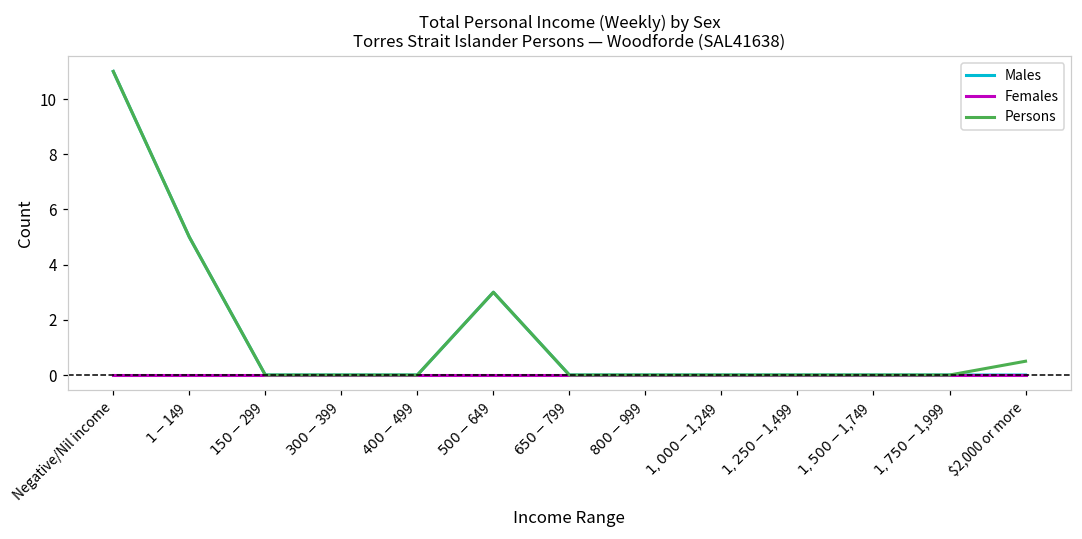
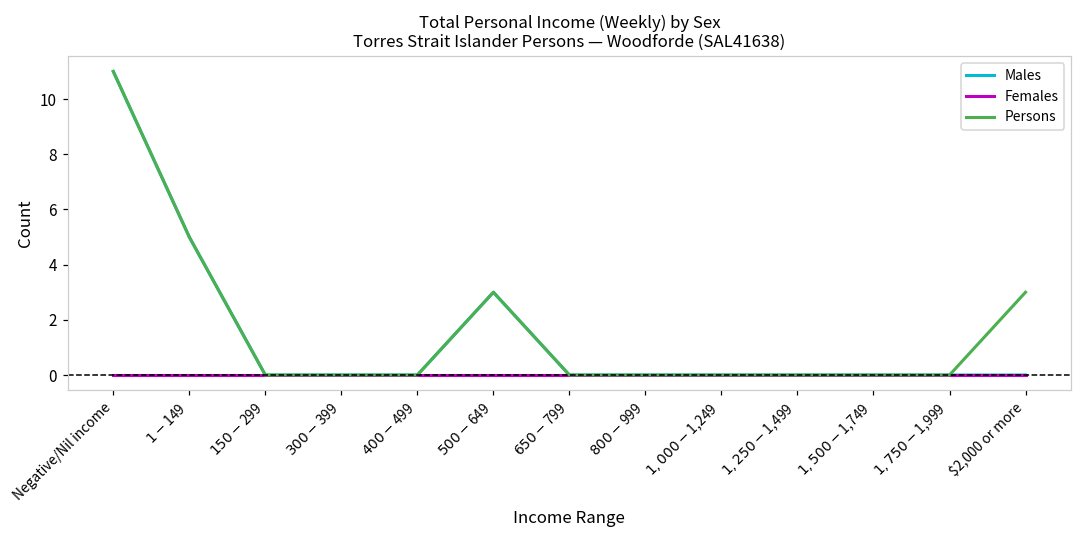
  {
    "Females": {
      "Negative/Nil income": 0.0
    },
    "Persons": {
-     "$2,000 or more": 0.5
+     "$2,000 or more": 3.0
    }
  }
